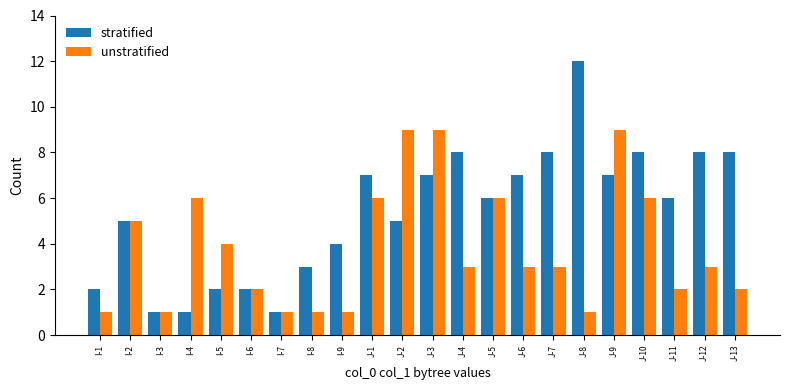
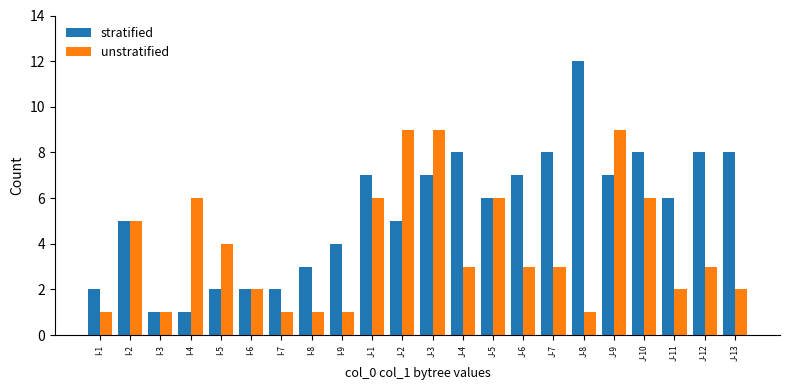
  {
    "stratified": {
      "I-1": 2,
      "I-2": 5,
      "I-3": 1,
      "I-4": 1,
      "I-5": 2,
      "I-6": 2,
-     "I-7": 1,
+     "I-7": 2,
      "I-8": 3,
      "I-9": 4,
      "J-1": 7,
      "J-2": 5,
      "J-3": 7,
      "J-4": 8,
      "J-5": 6,
      "J-6": 7,
      "J-7": 8,
      "J-8": 12,
      "J-9": 7,
      "J-10": 8,
      "J-11": 6,
      "J-12": 8,
      "J-13": 8
    },
    "unstratified": {
      "I-1": 1,
      "I-2": 5,
      "I-3": 1,
      "I-4": 6,
      "I-5": 4,
      "I-6": 2,
      "I-7": 1,
      "I-8": 1,
      "I-9": 1,
      "J-1": 6,
      "J-2": 9,
      "J-3": 9,
      "J-4": 3,
      "J-5": 6,
      "J-6": 3,
      "J-7": 3,
      "J-8": 1,
      "J-9": 9,
      "J-10": 6,
      "J-11": 2,
      "J-12": 3,
      "J-13": 2
    }
  }
